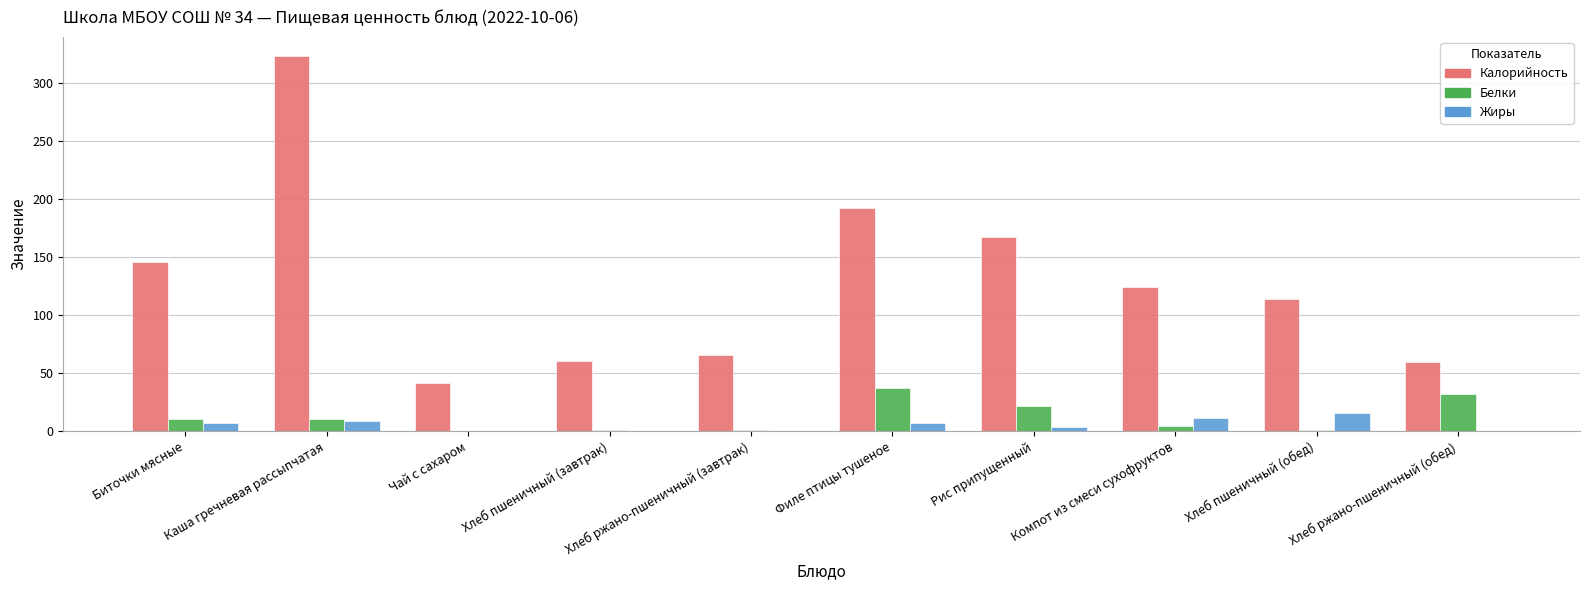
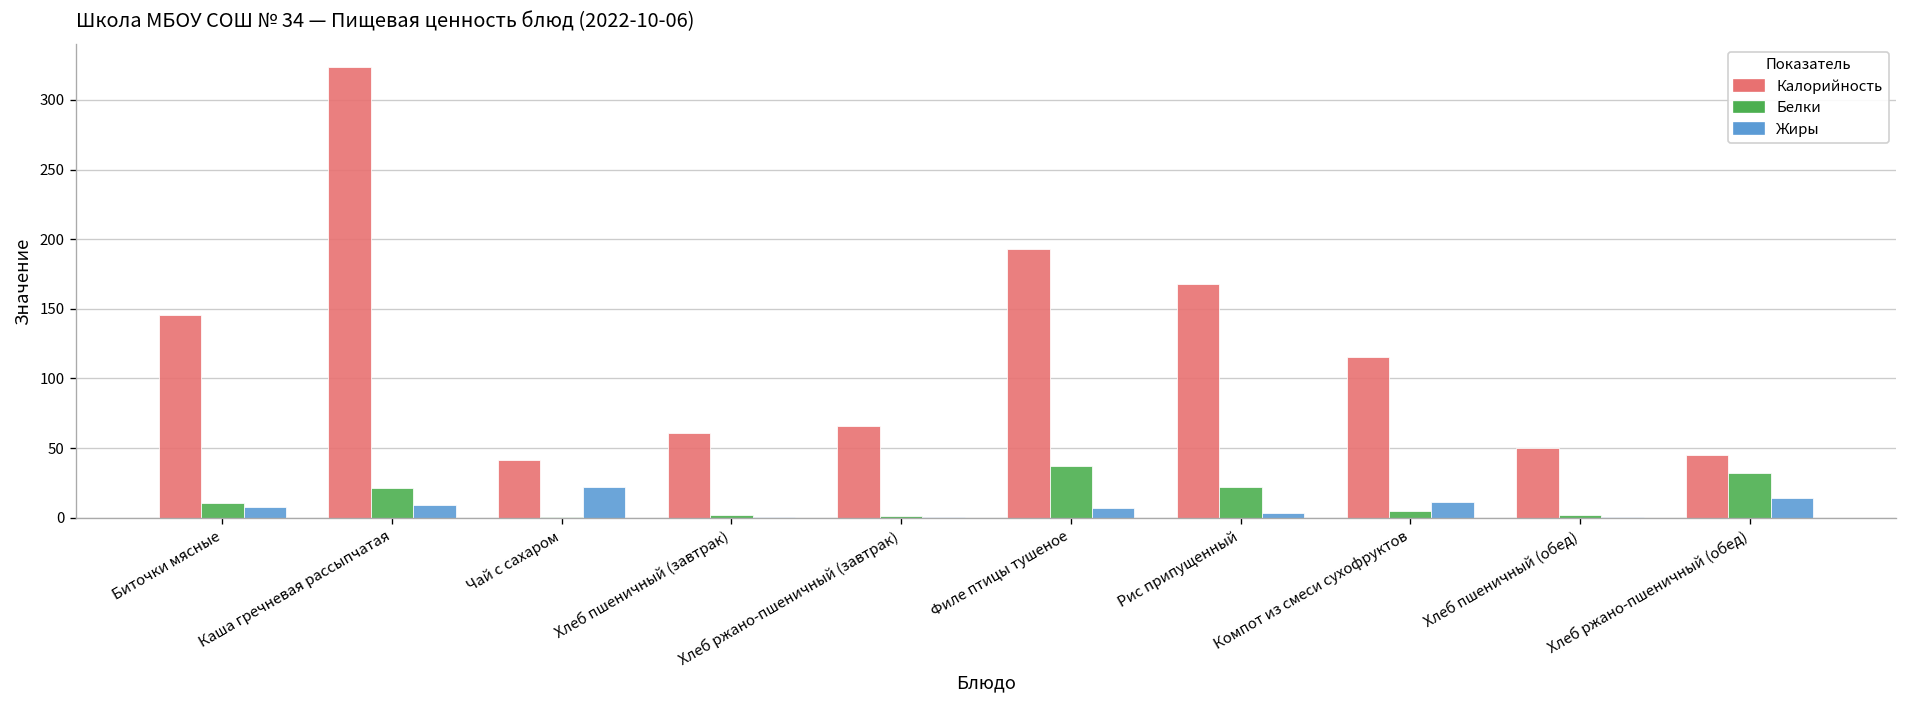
  {
    "Калорийность": {
      "Биточки мясные": 146,
      "Каша гречневая рассыпчатая": 324,
      "Чай с сахаром": 41,
      "Хлеб пшеничный (завтрак)": 61,
      "Хлеб ржано-пшеничный (завтрак)": 66,
      "Филе птицы тушеное": 193,
      "Рис припущенный": 168,
-     "Компот из смеси сухофруктов": 125,
-     "Хлеб пшеничный (обед)": 114,
-     "Хлеб ржано-пшеничный (обед)": 60
+     "Компот из смеси сухофруктов": 115,
+     "Хлеб пшеничный (обед)": 50,
+     "Хлеб ржано-пшеничный (обед)": 45
    },
    "Белки": {
      "Биточки мясные": 11,
-     "Каша гречневая рассыпчатая": 11,
+     "Каша гречневая рассыпчатая": 21,
      "Филе птицы тушеное": 37,
      "Рис припущенный": 22,
      "Компот из смеси сухофруктов": 5,
      "Хлеб ржано-пшеничный (обед)": 32
    },
    "Жиры": {
      "Биточки мясные": 8,
      "Каша гречневая рассыпчатая": 9,
-     "Чай с сахаром": 0,
+     "Чай с сахаром": 22,
      "Филе птицы тушеное": 7,
      "Рис припущенный": 3,
      "Компот из смеси сухофруктов": 11,
-     "Хлеб пшеничный (обед)": 16,
-     "Хлеб ржано-пшеничный (обед)": 0
+     "Хлеб пшеничный (обед)": 0,
+     "Хлеб ржано-пшеничный (обед)": 14
    }
  }
